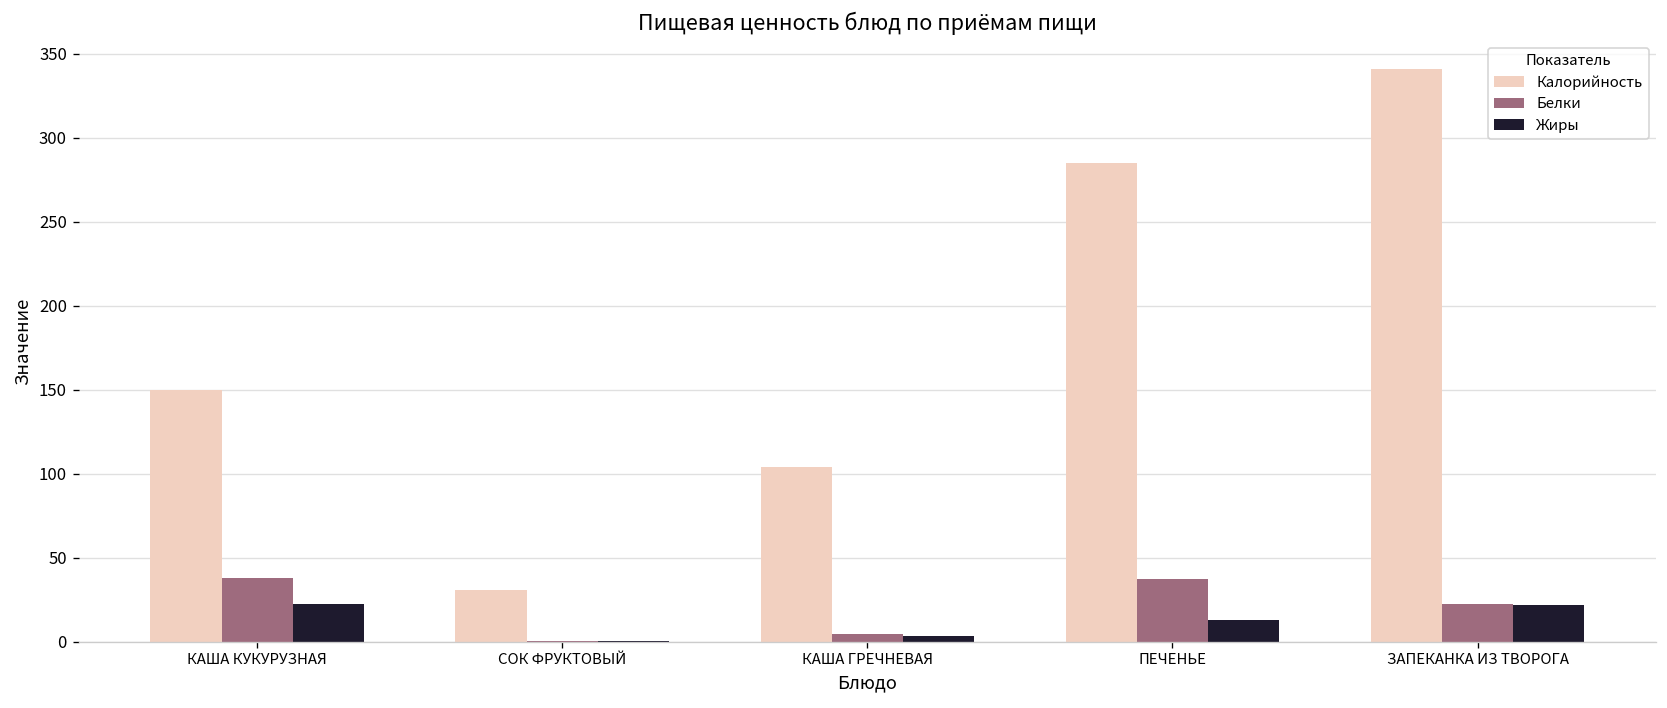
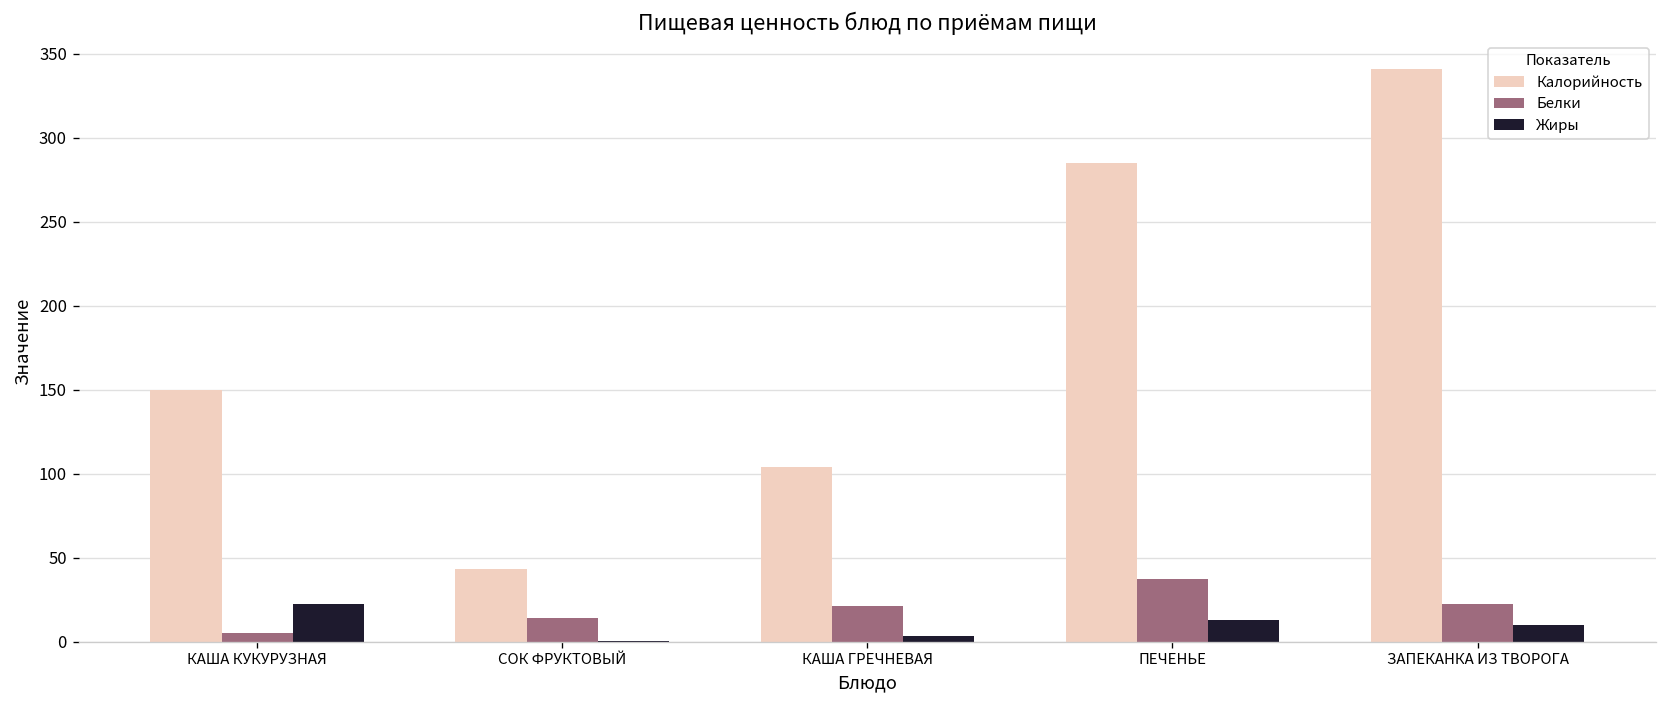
  {
    "Калорийность": {
      "КАША КУКУРУЗНАЯ": 150,
-     "СОК ФРУКТОВЫЙ": 31,
+     "СОК ФРУКТОВЫЙ": 43,
      "КАША ГРЕЧНЕВАЯ": 104,
      "ПЕЧЕНЬЕ": 285,
      "ЗАПЕКАНКА ИЗ ТВОРОГА": 341
    },
    "Белки": {
-     "КАША КУКУРУЗНАЯ": 38,
-     "СОК ФРУКТОВЫЙ": 1,
-     "КАША ГРЕЧНЕВАЯ": 4,
+     "КАША КУКУРУЗНАЯ": 5,
+     "СОК ФРУКТОВЫЙ": 14,
+     "КАША ГРЕЧНЕВАЯ": 21,
      "ПЕЧЕНЬЕ": 37,
      "ЗАПЕКАНКА ИЗ ТВОРОГА": 23
    },
    "Жиры": {
      "КАША КУКУРУЗНАЯ": 23,
      "КАША ГРЕЧНЕВАЯ": 3,
      "ПЕЧЕНЬЕ": 13,
-     "ЗАПЕКАНКА ИЗ ТВОРОГА": 22
+     "ЗАПЕКАНКА ИЗ ТВОРОГА": 10
    }
  }
